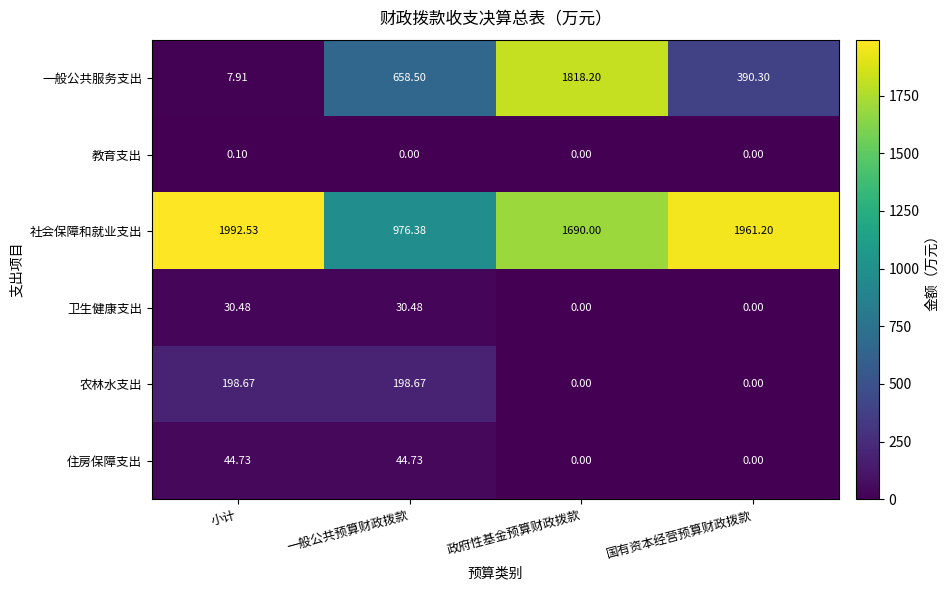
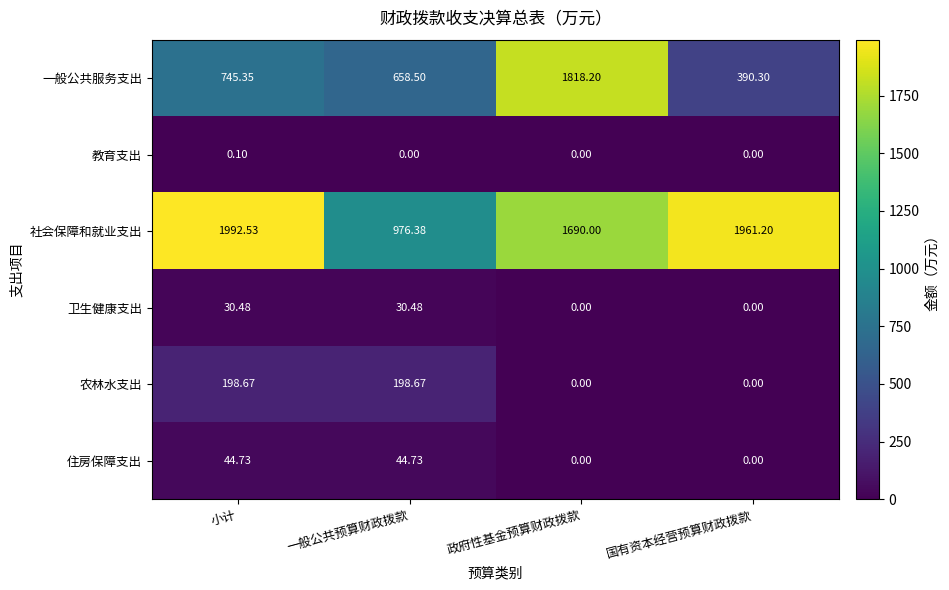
  {
    "一般公共服务支出": {
-     "小计": 7.91,
+     "小计": 745.35,
      "一般公共预算财政拨款": 658.50,
      "政府性基金预算财政拨款": 1818.20,
      "国有资本经营预算财政拨款": 390.30
    },
    "教育支出": {
      "小计": 0.10,
      "一般公共预算财政拨款": 0.00,
      "政府性基金预算财政拨款": 0.00,
      "国有资本经营预算财政拨款": 0.00
    },
    "社会保障和就业支出": {
      "小计": 1992.53,
      "一般公共预算财政拨款": 976.38,
      "政府性基金预算财政拨款": 1690.00,
      "国有资本经营预算财政拨款": 1961.20
    },
    "卫生健康支出": {
      "小计": 30.48,
      "一般公共预算财政拨款": 30.48,
      "政府性基金预算财政拨款": 0.00,
      "国有资本经营预算财政拨款": 0.00
    },
    "农林水支出": {
      "小计": 198.67,
      "一般公共预算财政拨款": 198.67,
      "政府性基金预算财政拨款": 0.00,
      "国有资本经营预算财政拨款": 0.00
    },
    "住房保障支出": {
      "小计": 44.73,
      "一般公共预算财政拨款": 44.73,
      "政府性基金预算财政拨款": 0.00,
      "国有资本经营预算财政拨款": 0.00
    }
  }
